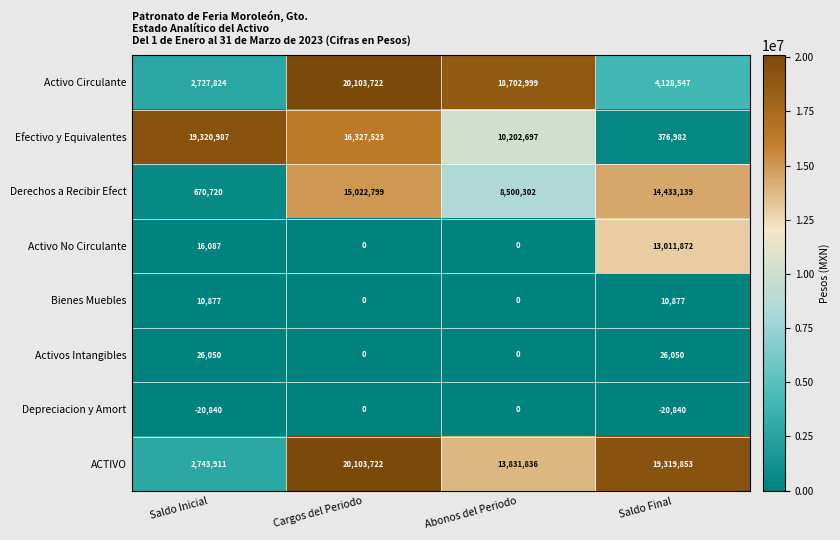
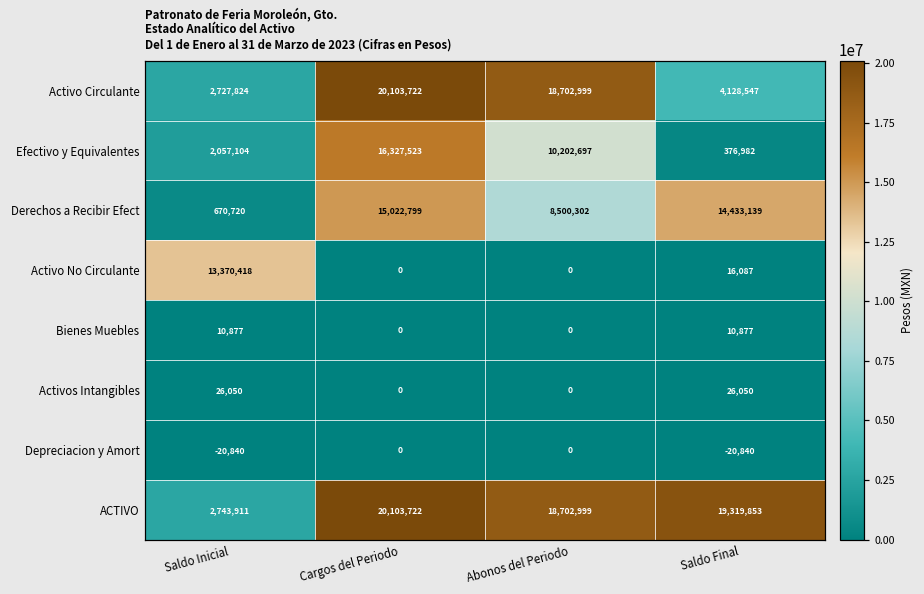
  {
    "Activo Circulante": {
      "Saldo Inicial": "2,727,824",
      "Cargos del Periodo": "20,103,722",
      "Abonos del Periodo": "18,702,999",
      "Saldo Final": "4,128,547"
    },
    "Efectivo y Equivalentes": {
-     "Saldo Inicial": "19,320,987",
+     "Saldo Inicial": "2,057,104",
      "Cargos del Periodo": "16,327,523",
      "Abonos del Periodo": "10,202,697",
      "Saldo Final": "376,982"
    },
    "Derechos a Recibir Efect": {
      "Saldo Inicial": "670,720",
      "Cargos del Periodo": "15,022,799",
      "Abonos del Periodo": "8,500,302",
      "Saldo Final": "14,433,139"
    },
    "Activo No Circulante": {
-     "Saldo Inicial": "16,087",
+     "Saldo Inicial": "13,370,418",
      "Cargos del Periodo": "0",
      "Abonos del Periodo": "0",
-     "Saldo Final": "13,011,872"
+     "Saldo Final": "16,087"
    },
    "Bienes Muebles": {
      "Saldo Inicial": "10,877",
      "Cargos del Periodo": "0",
      "Abonos del Periodo": "0",
      "Saldo Final": "10,877"
    },
    "Activos Intangibles": {
      "Saldo Inicial": "26,050",
      "Cargos del Periodo": "0",
      "Abonos del Periodo": "0",
      "Saldo Final": "26,050"
    },
    "Depreciacion y Amort": {
      "Saldo Inicial": "-20,840",
      "Cargos del Periodo": "0",
      "Abonos del Periodo": "0",
      "Saldo Final": "-20,840"
    },
    "ACTIVO": {
      "Saldo Inicial": "2,743,911",
      "Cargos del Periodo": "20,103,722",
-     "Abonos del Periodo": "13,831,836",
+     "Abonos del Periodo": "18,702,999",
      "Saldo Final": "19,319,853"
    }
  }
